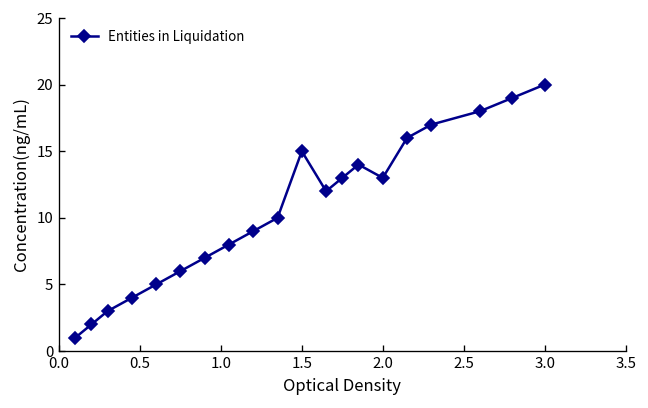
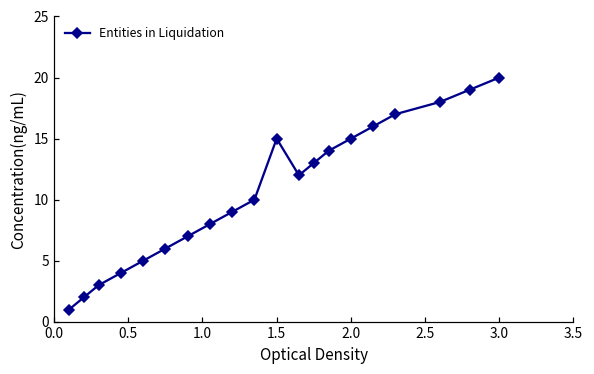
  {
    "1.5": 15,
-   "2.0": 13,
+   "2.0": 15,
    "3.0": 20
  }
